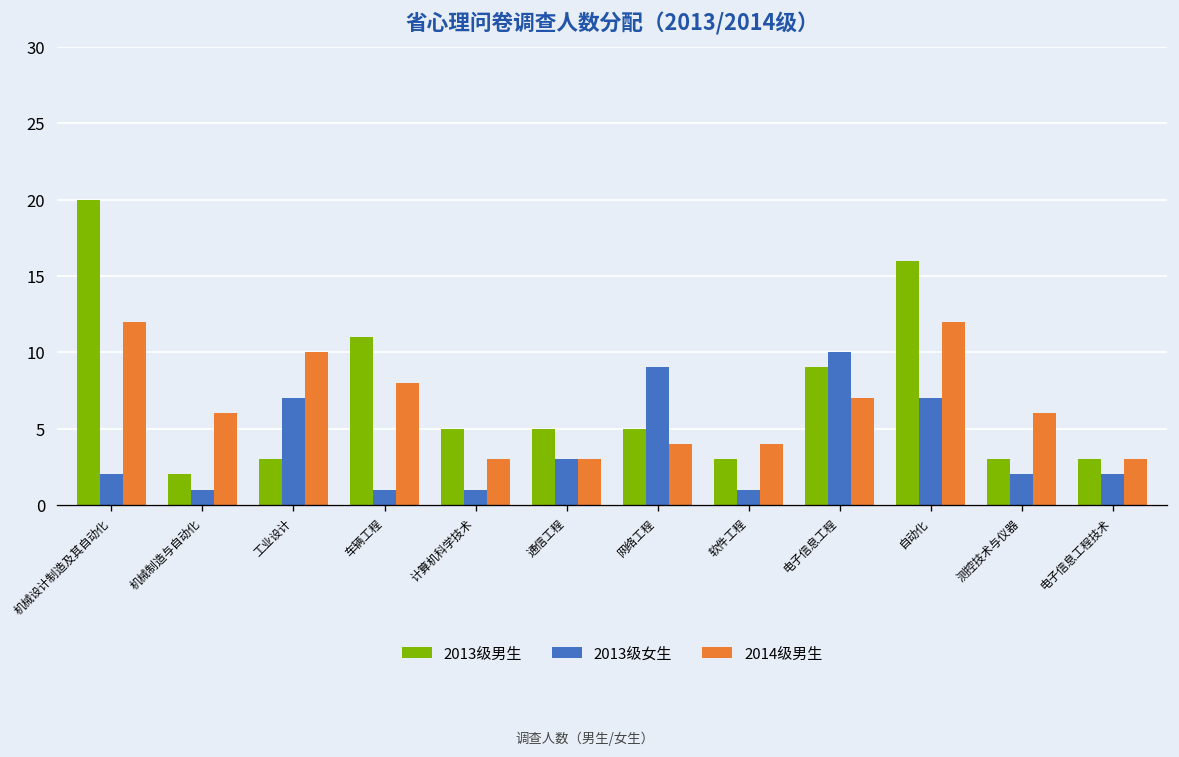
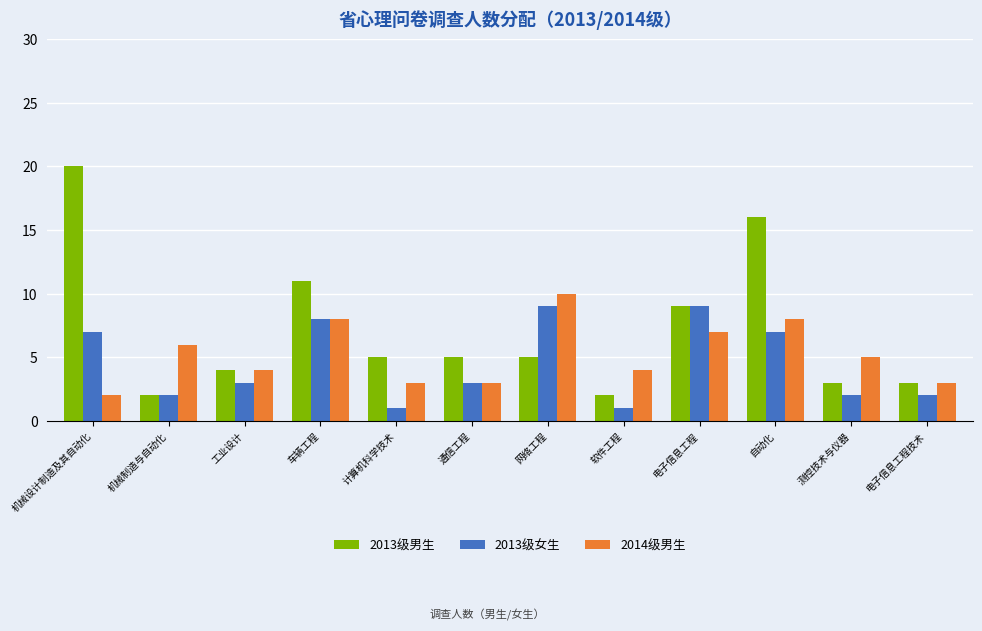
  {
    "2013级男生": {
      "机械设计制造及其自动化": 20,
      "机械制造与自动化": 2,
-     "工业设计": 3,
+     "工业设计": 4,
      "车辆工程": 11,
      "计算机科学技术": 5,
      "通信工程": 5,
      "网络工程": 5,
-     "软件工程": 3,
+     "软件工程": 2,
      "电子信息工程": 9,
      "自动化": 16,
      "测控技术与仪器": 3,
      "电子信息工程技术": 3
    },
    "2013级女生": {
-     "机械设计制造及其自动化": 2,
-     "机械制造与自动化": 1,
-     "工业设计": 7,
-     "车辆工程": 1,
+     "机械设计制造及其自动化": 7,
+     "机械制造与自动化": 2,
+     "工业设计": 3,
+     "车辆工程": 8,
      "计算机科学技术": 1,
      "通信工程": 3,
      "网络工程": 9,
      "软件工程": 1,
-     "电子信息工程": 10,
+     "电子信息工程": 9,
      "自动化": 7,
      "测控技术与仪器": 2,
      "电子信息工程技术": 2
    },
    "2014级男生": {
-     "机械设计制造及其自动化": 12,
+     "机械设计制造及其自动化": 2,
      "机械制造与自动化": 6,
-     "工业设计": 10,
+     "工业设计": 4,
      "车辆工程": 8,
      "计算机科学技术": 3,
      "通信工程": 3,
-     "网络工程": 4,
+     "网络工程": 10,
      "软件工程": 4,
      "电子信息工程": 7,
-     "自动化": 12,
-     "测控技术与仪器": 6,
+     "自动化": 8,
+     "测控技术与仪器": 5,
      "电子信息工程技术": 3
    }
  }
